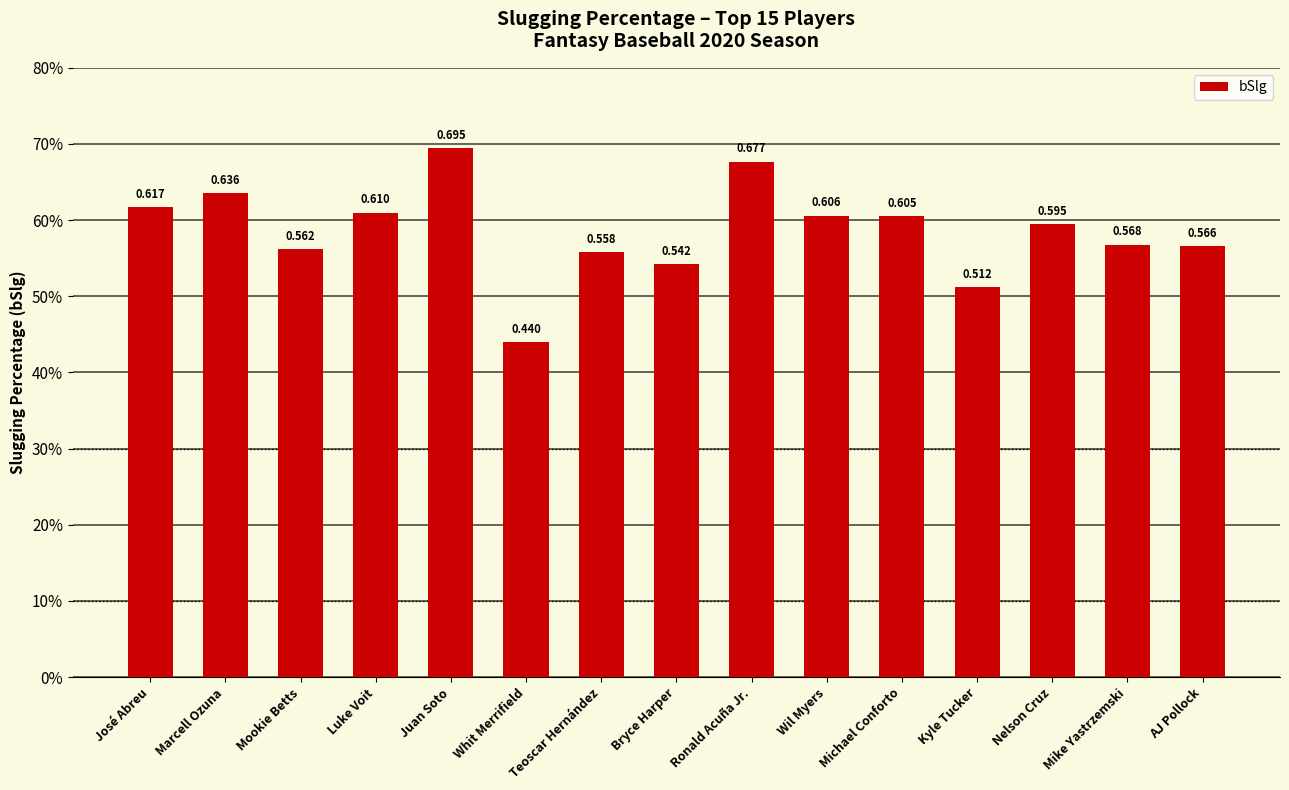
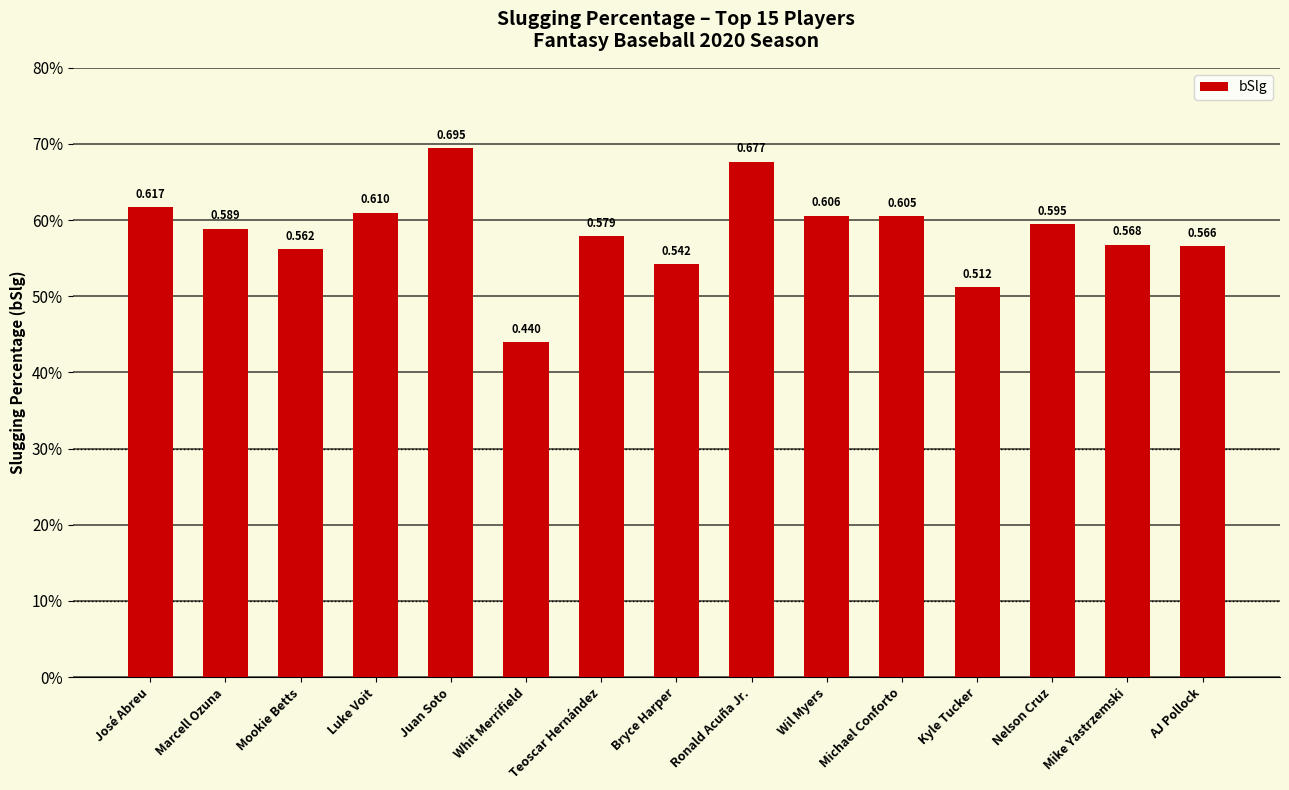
  {
    "José Abreu": 0.617,
-   "Marcell Ozuna": 0.636,
+   "Marcell Ozuna": 0.589,
    "Mookie Betts": 0.562,
    "Luke Voit": 0.610,
    "Juan Soto": 0.695,
    "Whit Merrifield": 0.440,
-   "Teoscar Hernández": 0.558,
+   "Teoscar Hernández": 0.579,
    "Bryce Harper": 0.542,
    "Ronald Acuña Jr.": 0.677,
    "Wil Myers": 0.606,
    "Michael Conforto": 0.605,
    "Kyle Tucker": 0.512,
    "Nelson Cruz": 0.595,
    "Mike Yastrzemski": 0.568,
    "AJ Pollock": 0.566
  }
